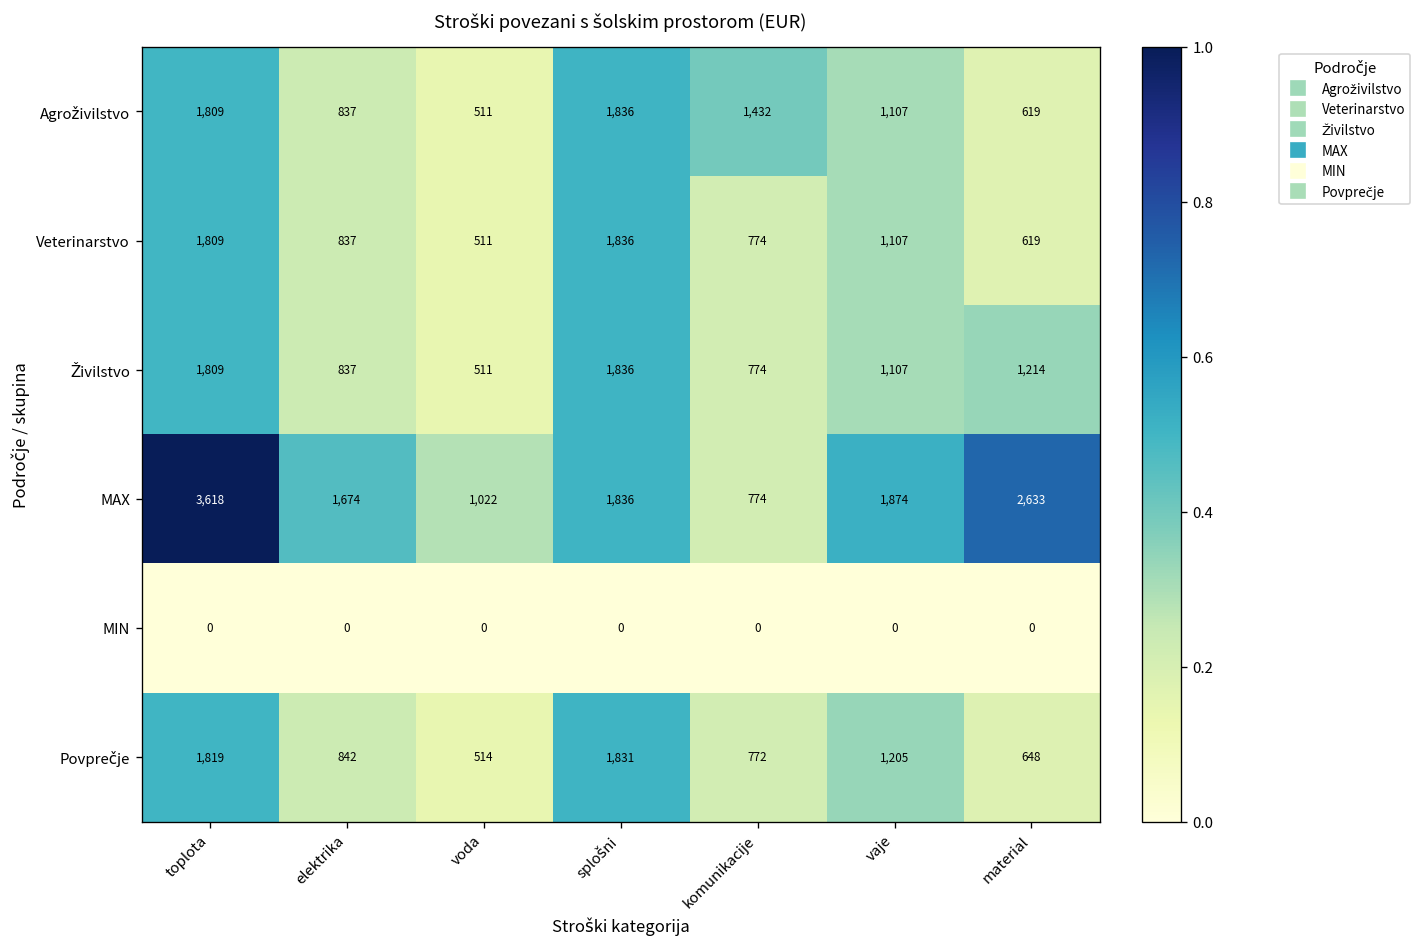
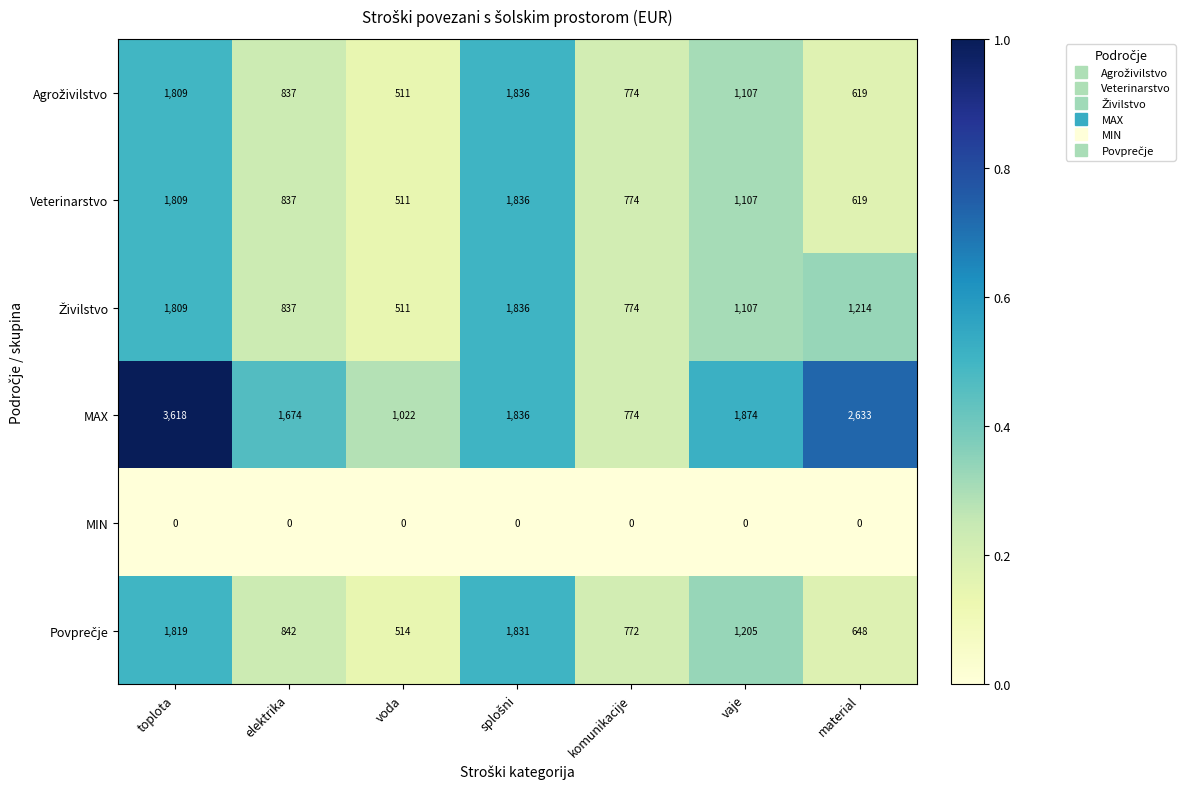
  {
    "Agroživilstvo": {
      "toplota": "1,809",
      "elektrika": "837",
      "voda": "511",
      "splošni": "1,836",
-     "komunikacije": "1,432",
+     "komunikacije": "774",
      "vaje": "1,107",
      "material": "619"
    },
    "Veterinarstvo": {
      "toplota": "1,809",
      "elektrika": "837",
      "voda": "511",
      "splošni": "1,836",
      "komunikacije": "774",
      "vaje": "1,107",
      "material": "619"
    },
    "Živilstvo": {
      "toplota": "1,809",
      "elektrika": "837",
      "voda": "511",
      "splošni": "1,836",
      "komunikacije": "774",
      "vaje": "1,107",
      "material": "1,214"
    },
    "MAX": {
      "toplota": "3,618",
      "elektrika": "1,674",
      "voda": "1,022",
      "splošni": "1,836",
      "komunikacije": "774",
      "vaje": "1,874",
      "material": "2,633"
    },
    "MIN": {
      "toplota": "0",
      "elektrika": "0",
      "voda": "0",
      "splošni": "0",
      "komunikacije": "0",
      "vaje": "0",
      "material": "0"
    },
    "Povprečje": {
      "toplota": "1,819",
      "elektrika": "842",
      "voda": "514",
      "splošni": "1,831",
      "komunikacije": "772",
      "vaje": "1,205",
      "material": "648"
    }
  }
